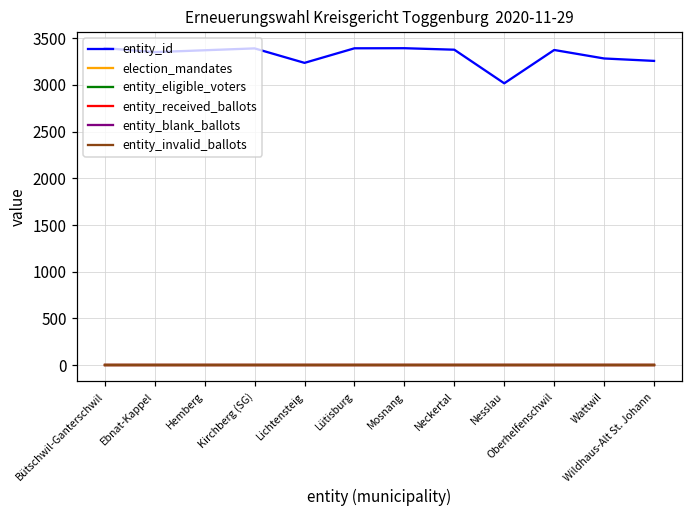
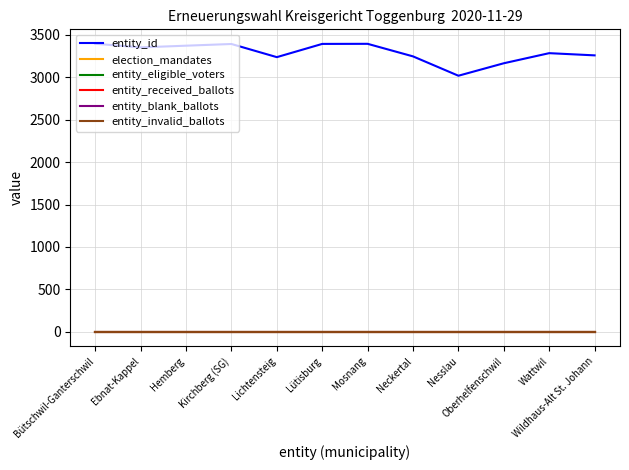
  {
    "entity_id": {
      "Lichtensteig": 3200,
      "Lütisburg": 3400,
      "Mosnang": 3400,
-     "Neckertal": 3400,
+     "Neckertal": 3200,
      "Nesslau": 3000,
-     "Oberhelfenschwil": 3400,
+     "Oberhelfenschwil": 3200,
      "Wattwil": 3300,
      "Wildhaus-Alt St. Johann": 3300
    },
    "entity_invalid_ballots": {
      "Bütschwil-Ganterschwil": 0,
      "Ebnat-Kappel": 0,
      "Hemberg": 0,
      "Kirchberg (SG)": 0,
      "Lichtensteig": 0,
      "Lütisburg": 0,
      "Mosnang": 0,
      "Neckertal": 0,
      "Nesslau": 0,
      "Oberhelfenschwil": 0,
      "Wattwil": 0,
      "Wildhaus-Alt St. Johann": 0
    }
  }
